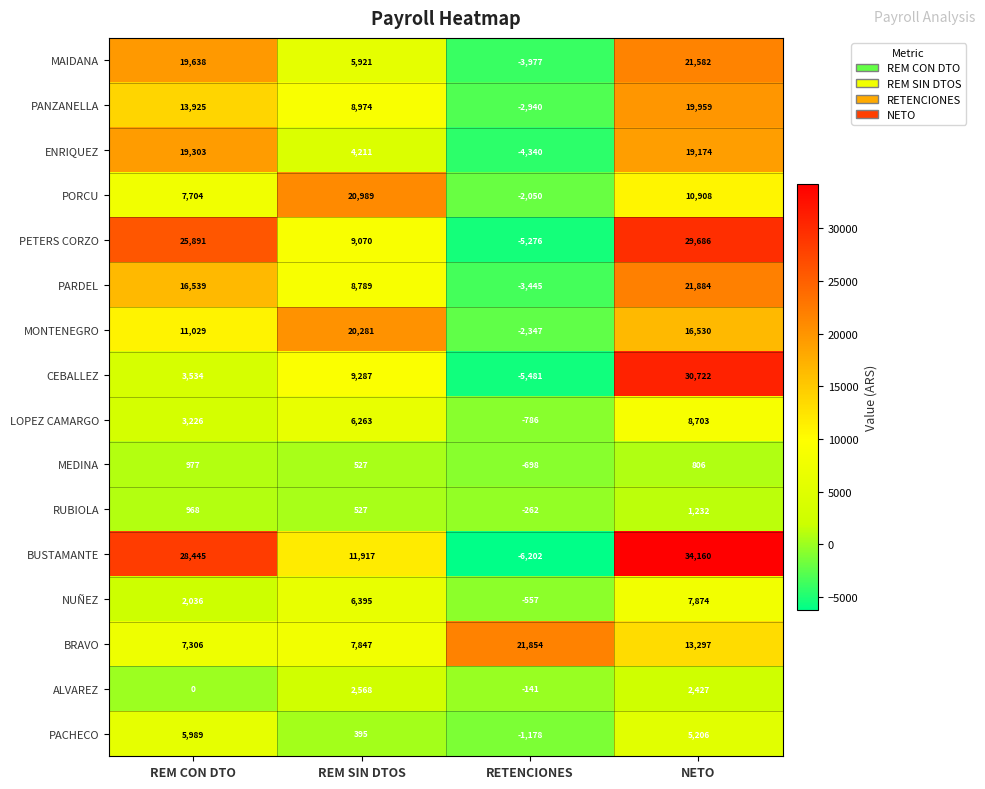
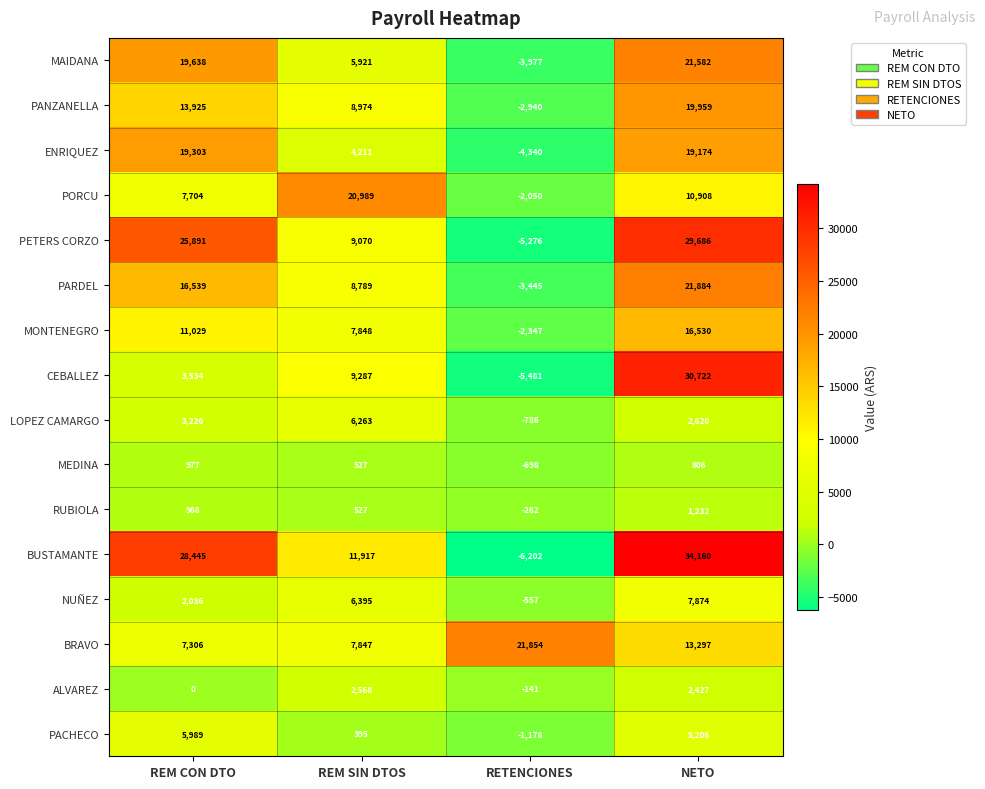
  {
    "MAIDANA": {
      "REM CON DTO": "19,638",
      "REM SIN DTOS": "5,921",
      "RETENCIONES": "-3,977",
      "NETO": "21,582"
    },
    "PANZANELLA": {
      "REM CON DTO": "13,925",
      "REM SIN DTOS": "8,974",
      "RETENCIONES": "-2,940",
      "NETO": "19,959"
    },
    "ENRIQUEZ": {
      "REM CON DTO": "19,303",
      "REM SIN DTOS": "4,211",
      "RETENCIONES": "-4,340",
      "NETO": "19,174"
    },
    "PORCU": {
      "REM CON DTO": "7,704",
      "REM SIN DTOS": "20,989",
      "RETENCIONES": "-2,050",
      "NETO": "10,908"
    },
    "PETERS CORZO": {
      "REM CON DTO": "25,891",
      "REM SIN DTOS": "9,070",
      "RETENCIONES": "-5,276",
      "NETO": "29,686"
    },
    "PARDEL": {
      "REM CON DTO": "16,539",
      "REM SIN DTOS": "8,789",
      "RETENCIONES": "-3,445",
      "NETO": "21,884"
    },
    "MONTENEGRO": {
      "REM CON DTO": "11,029",
-     "REM SIN DTOS": "20,281",
+     "REM SIN DTOS": "7,848",
      "RETENCIONES": "-2,347",
      "NETO": "16,530"
    },
    "CEBALLEZ": {
      "REM CON DTO": "3,534",
      "REM SIN DTOS": "9,287",
      "RETENCIONES": "-5,481",
      "NETO": "30,722"
    },
    "LOPEZ CAMARGO": {
      "REM CON DTO": "3,226",
      "REM SIN DTOS": "6,263",
      "RETENCIONES": "-786",
-     "NETO": "8,703"
+     "NETO": "2,620"
    },
    "MEDINA": {
      "REM CON DTO": "977",
      "REM SIN DTOS": "527",
      "RETENCIONES": "-698",
      "NETO": "806"
    },
    "RUBIOLA": {
      "REM CON DTO": "968",
      "REM SIN DTOS": "527",
      "RETENCIONES": "-262",
      "NETO": "1,232"
    },
    "BUSTAMANTE": {
      "REM CON DTO": "28,445",
      "REM SIN DTOS": "11,917",
      "RETENCIONES": "-6,202",
      "NETO": "34,160"
    },
    "NUÑEZ": {
      "REM CON DTO": "2,036",
      "REM SIN DTOS": "6,395",
      "RETENCIONES": "-557",
      "NETO": "7,874"
    },
    "BRAVO": {
      "REM CON DTO": "7,306",
      "REM SIN DTOS": "7,847",
      "RETENCIONES": "21,854",
      "NETO": "13,297"
    },
    "ALVAREZ": {
      "REM CON DTO": "0",
      "REM SIN DTOS": "2,568",
      "RETENCIONES": "-141",
      "NETO": "2,427"
    },
    "PACHECO": {
      "REM CON DTO": "5,989",
      "REM SIN DTOS": "395",
      "RETENCIONES": "-1,178",
      "NETO": "5,206"
    }
  }
